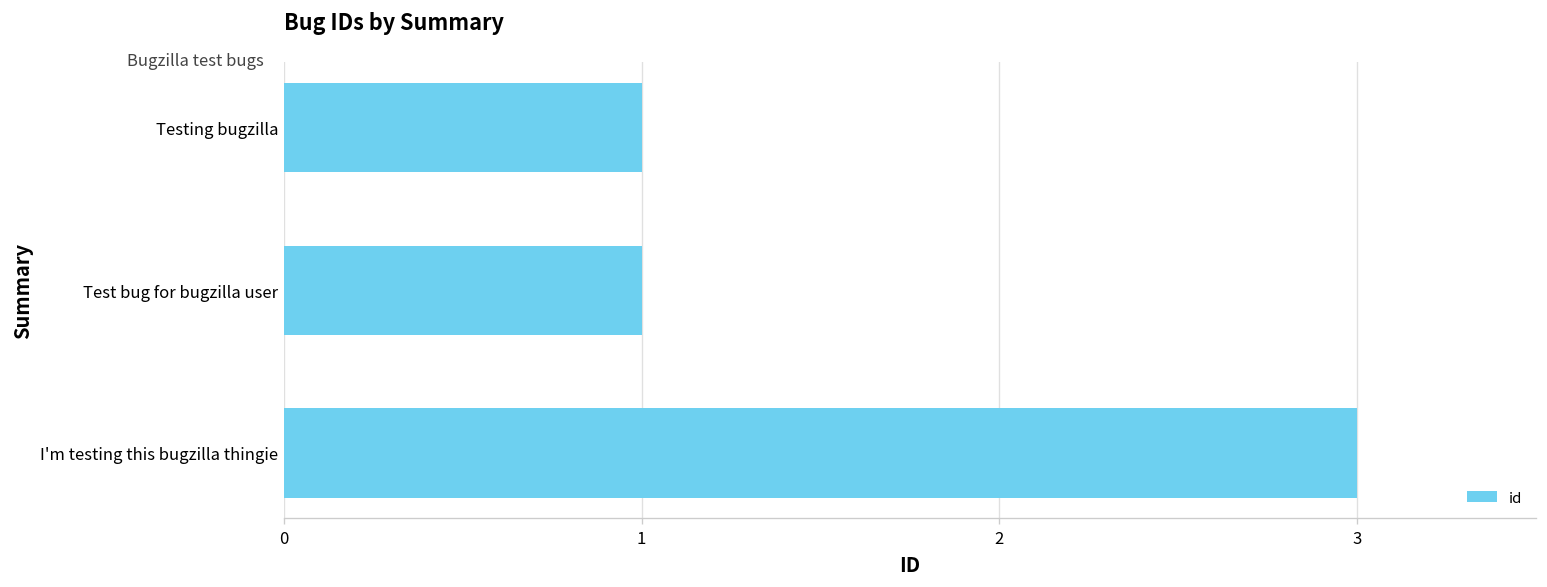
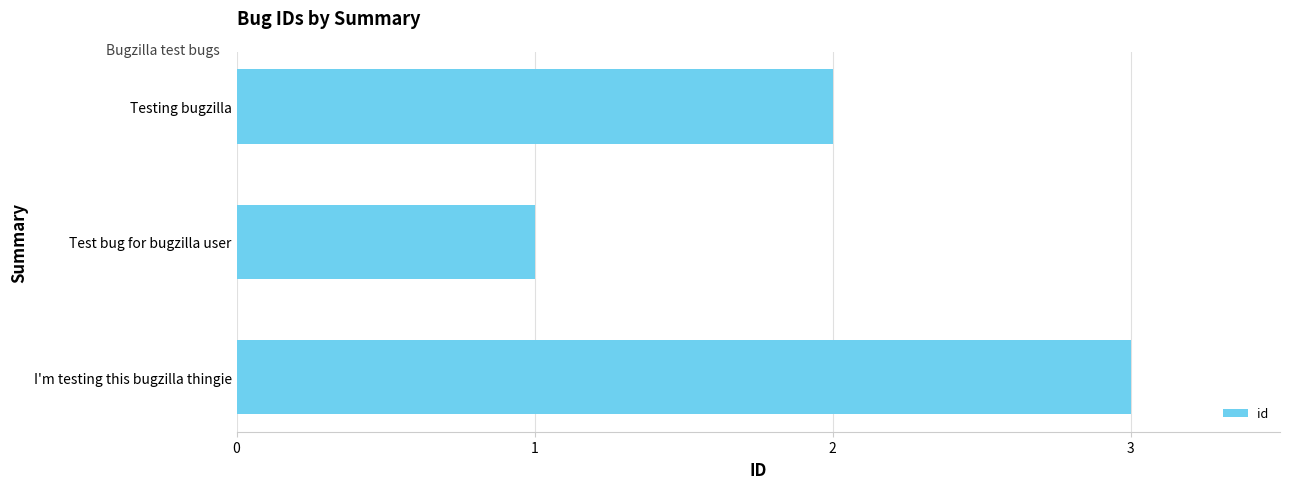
  {
-   "Testing bugzilla": 1,
+   "Testing bugzilla": 2,
    "Test bug for bugzilla user": 1,
    "I'm testing this bugzilla thingie": 3
  }
